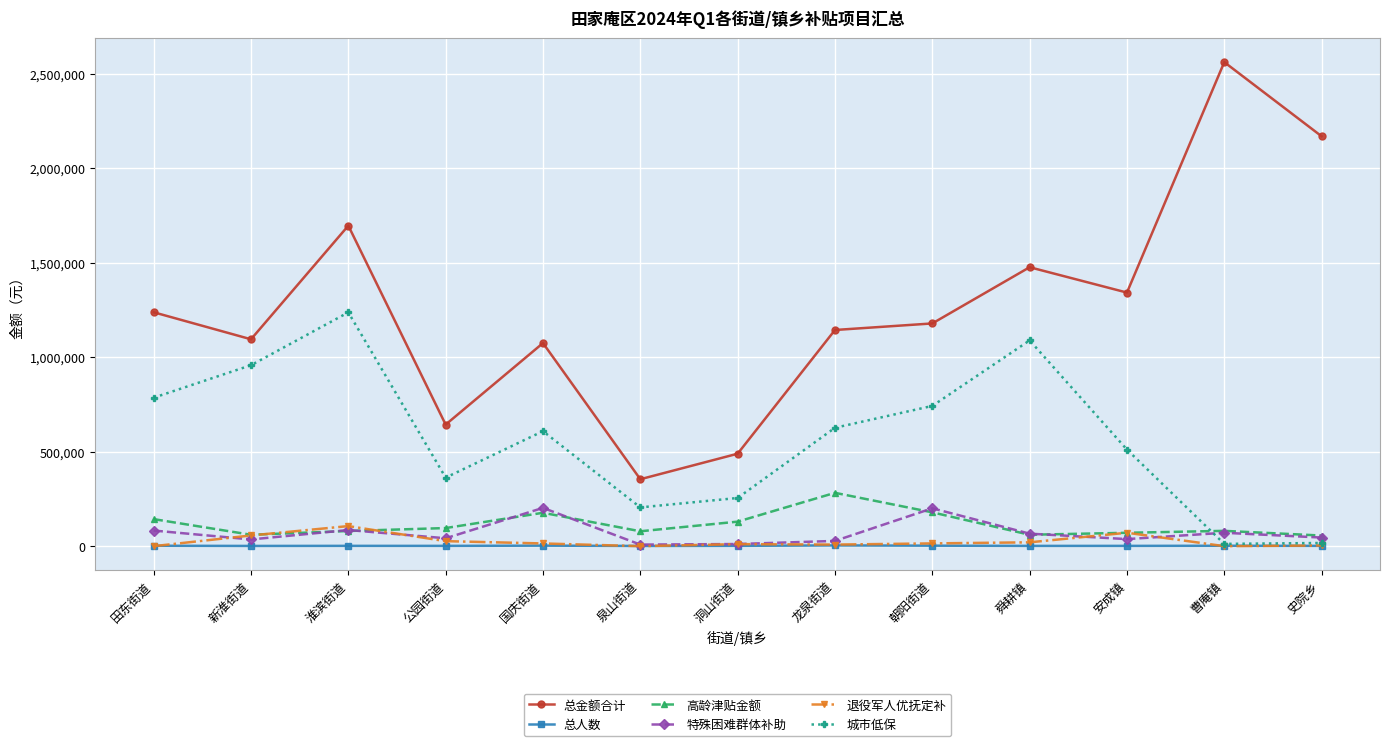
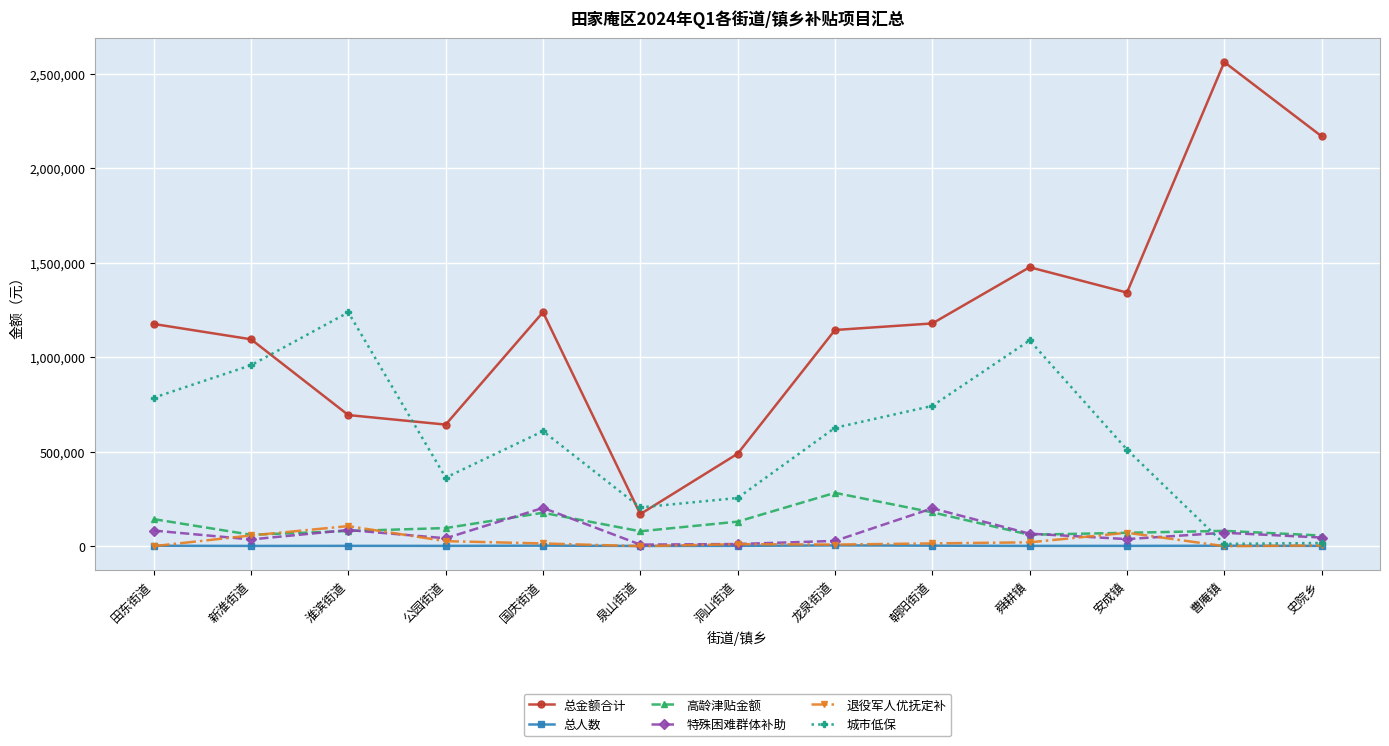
  {
    "总金额合计": {
-     "田东街道": "1,240,000",
+     "田东街道": "1,180,000",
      "新淮街道": "1,100,000",
-     "淮滨街道": "1,700,000",
+     "淮滨街道": "690,000",
      "公园街道": "640,000",
-     "国庆街道": "1,080,000",
-     "泉山街道": "350,000",
+     "国庆街道": "1,240,000",
+     "泉山街道": "170,000",
      "洞山街道": "490,000",
      "龙泉街道": "1,140,000",
      "朝阳街道": "1,180,000",
      "舜耕镇": "1,480,000",
      "安成镇": "1,340,000",
      "曹庵镇": "2,560,000",
      "史院乡": "2,170,000"
    },
    "总人数": {
      "新淮街道": "0",
      "淮滨街道": "0",
      "公园街道": "0",
      "舜耕镇": "0",
      "安成镇": "0"
    },
    "特殊困难群体补助": {
      "田东街道": "80,000",
      "新淮街道": "40,000",
      "公园街道": "40,000",
      "国庆街道": "200,000",
      "龙泉街道": "30,000",
      "朝阳街道": "200,000",
      "安成镇": "40,000"
    },
    "退役军人优抚定补": {
      "淮滨街道": "110,000",
      "公园街道": "30,000",
      "舜耕镇": "20,000"
    }
  }
